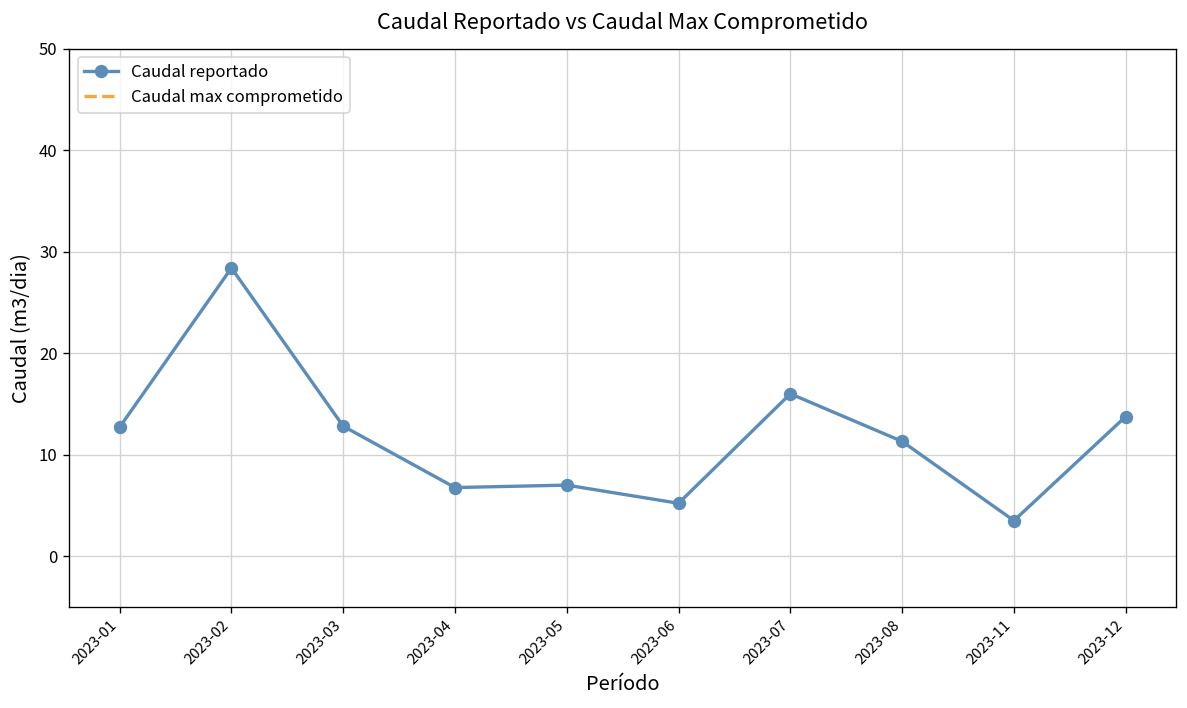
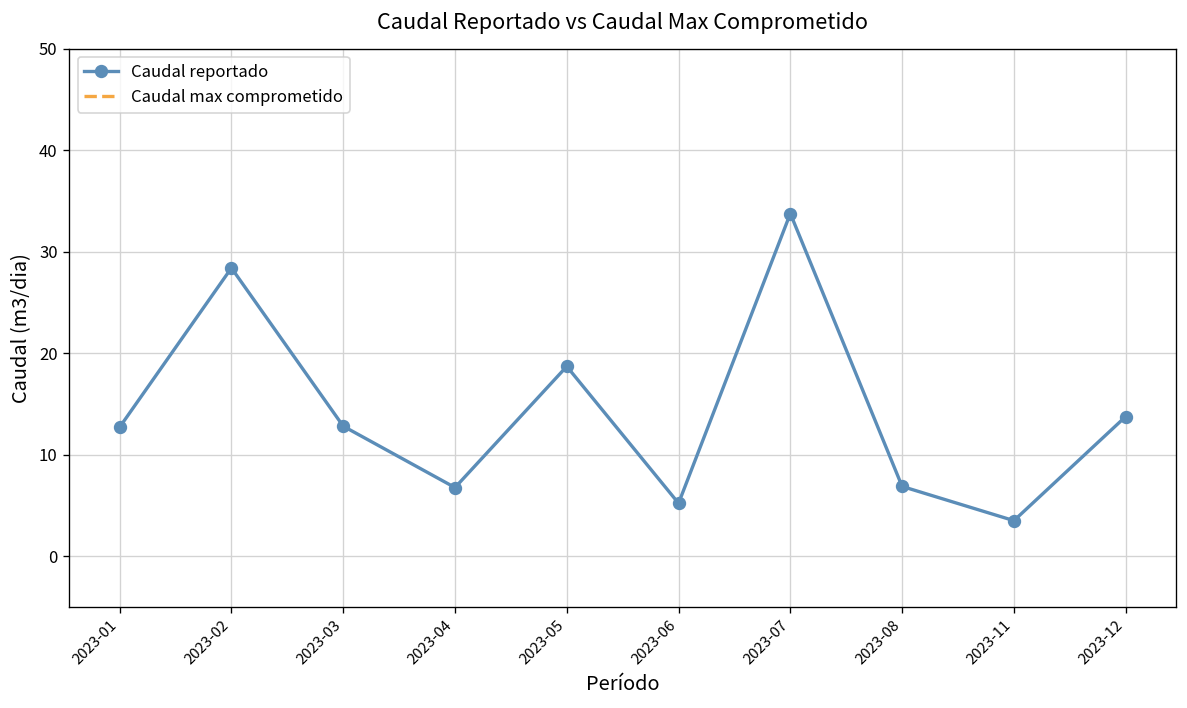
  {
    "Caudal reportado": {
      "2023-01": 13,
      "2023-02": 28,
      "2023-03": 13,
      "2023-04": 7,
-     "2023-05": 7,
+     "2023-05": 19,
      "2023-06": 5,
-     "2023-07": 16,
-     "2023-08": 11,
+     "2023-07": 34,
+     "2023-08": 7,
      "2023-11": 4,
      "2023-12": 14
    }
  }
